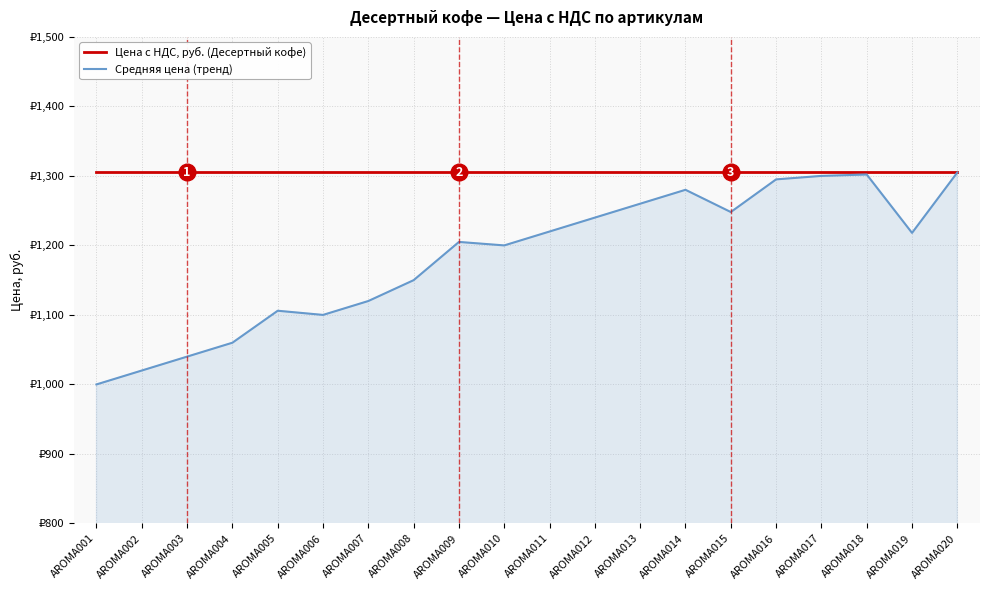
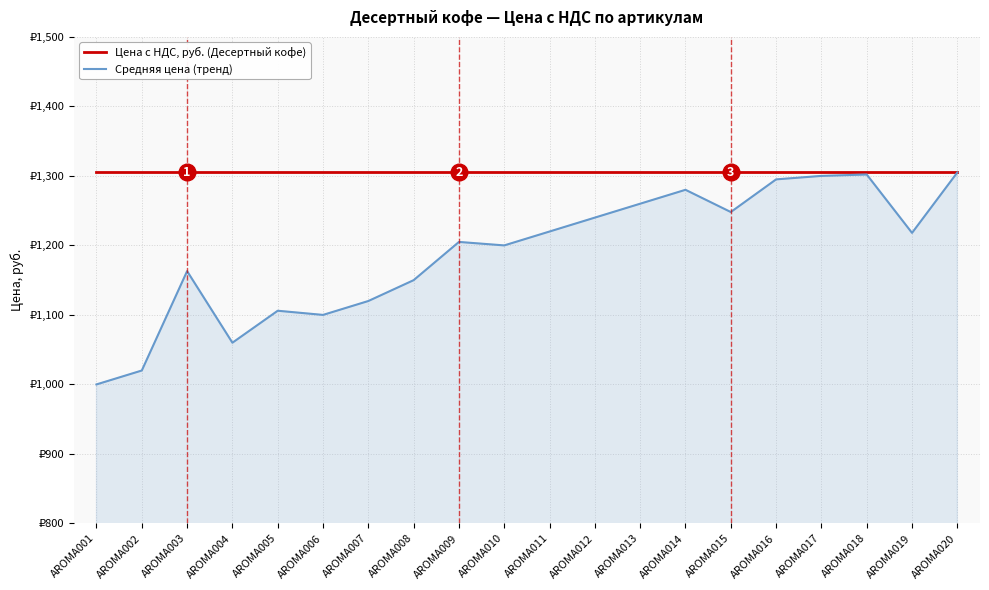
  {
    "Средняя цена (тренд)": {
      "AROMA001": "₽1,000",
      "AROMA002": "₽1,020",
-     "AROMA003": "₽1,040",
+     "AROMA003": "₽1,160",
      "AROMA004": "₽1,060",
      "AROMA005": "₽1,110",
      "AROMA006": "₽1,100",
      "AROMA007": "₽1,120",
      "AROMA008": "₽1,150",
      "AROMA009": "₽1,210",
      "AROMA010": "₽1,200",
      "AROMA011": "₽1,220",
      "AROMA012": "₽1,240",
      "AROMA013": "₽1,260",
      "AROMA014": "₽1,280",
      "AROMA015": "₽1,250",
      "AROMA016": "₽1,300",
      "AROMA017": "₽1,300",
      "AROMA019": "₽1,220"
    }
  }
